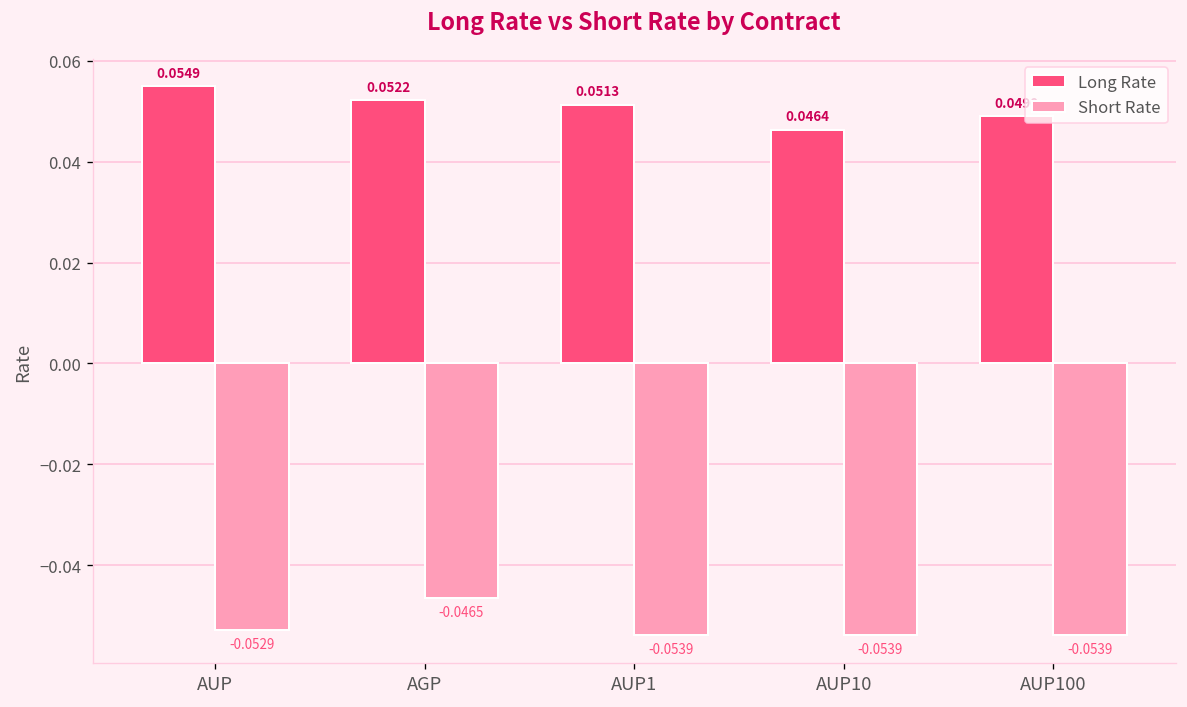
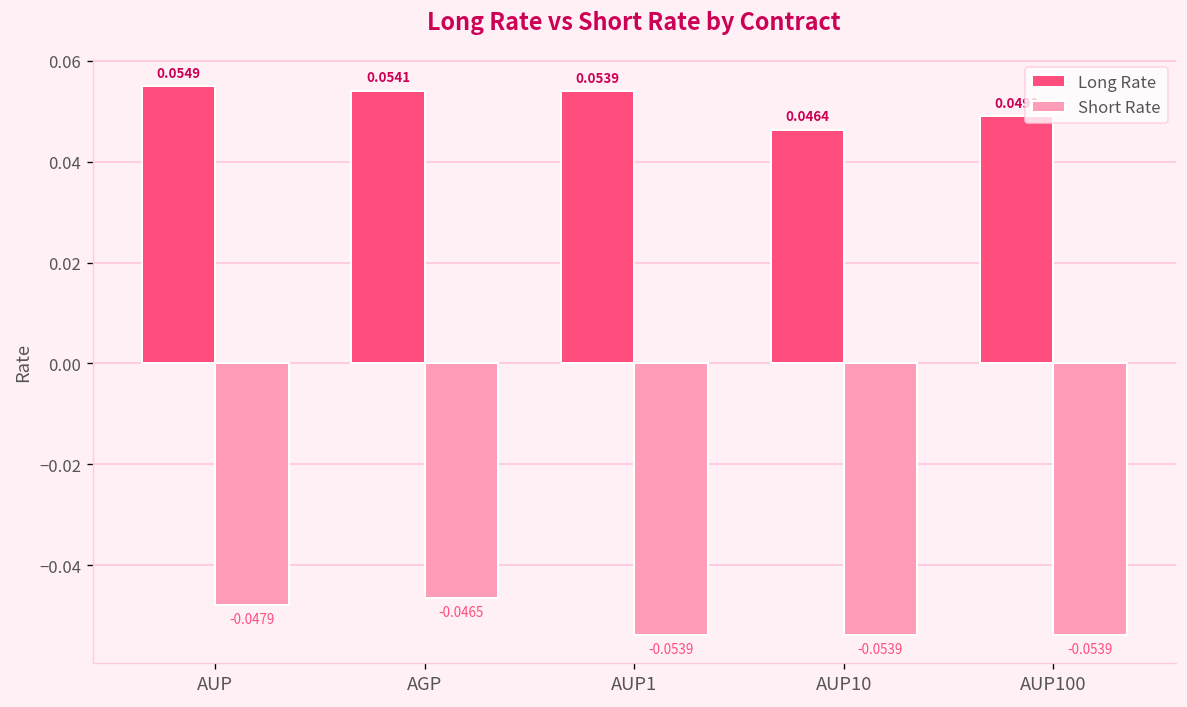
  {
    "Long Rate": {
      "AUP": 0.0549,
-     "AGP": 0.0522,
-     "AUP1": 0.0513,
+     "AGP": 0.0541,
+     "AUP1": 0.0539,
      "AUP10": 0.0464
    },
    "Short Rate": {
-     "AUP": -0.0529,
+     "AUP": -0.0479,
      "AGP": -0.0465,
      "AUP1": -0.0539,
      "AUP10": -0.0539,
      "AUP100": -0.0539
    }
  }
